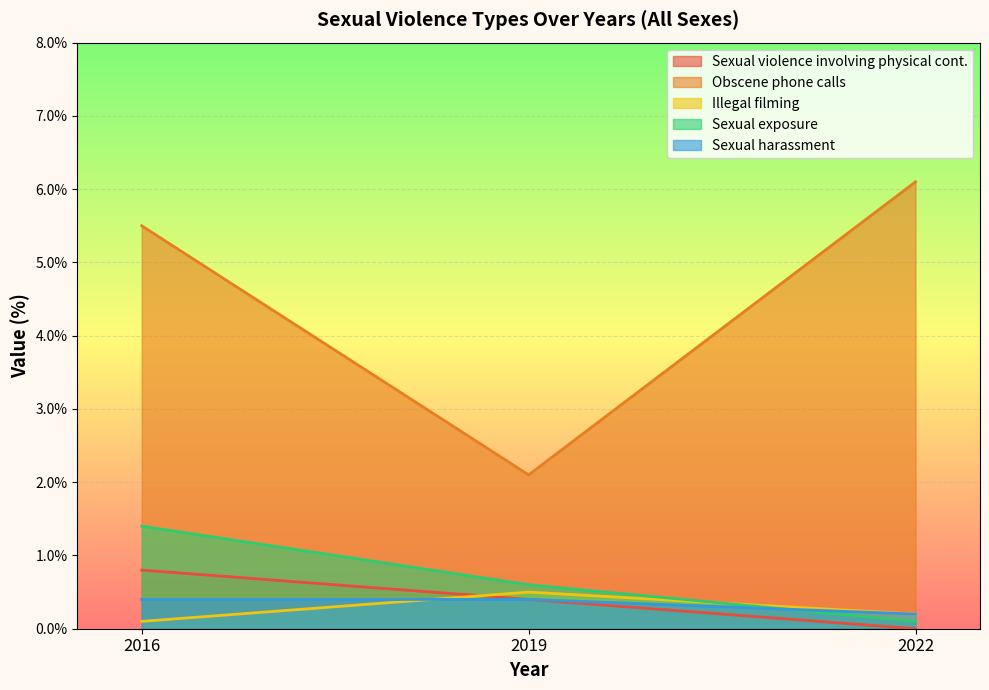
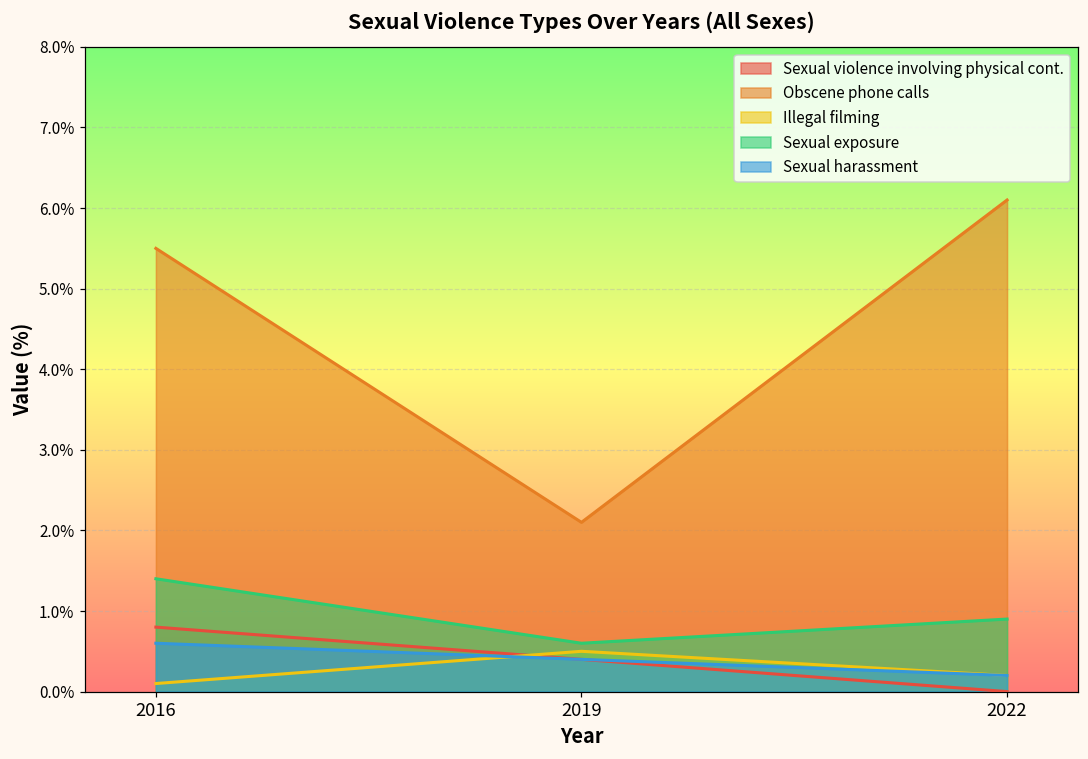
  {
    "Illegal filming": {
      "2016": "0.1%",
      "2019": "0.5%"
    },
    "Sexual exposure": {
      "2016": "1.4%",
      "2019": "0.6%",
-     "2022": "0.1%"
+     "2022": "0.9%"
    },
    "Sexual harassment": {
-     "2016": "0.4%"
+     "2016": "0.6%"
    }
  }
